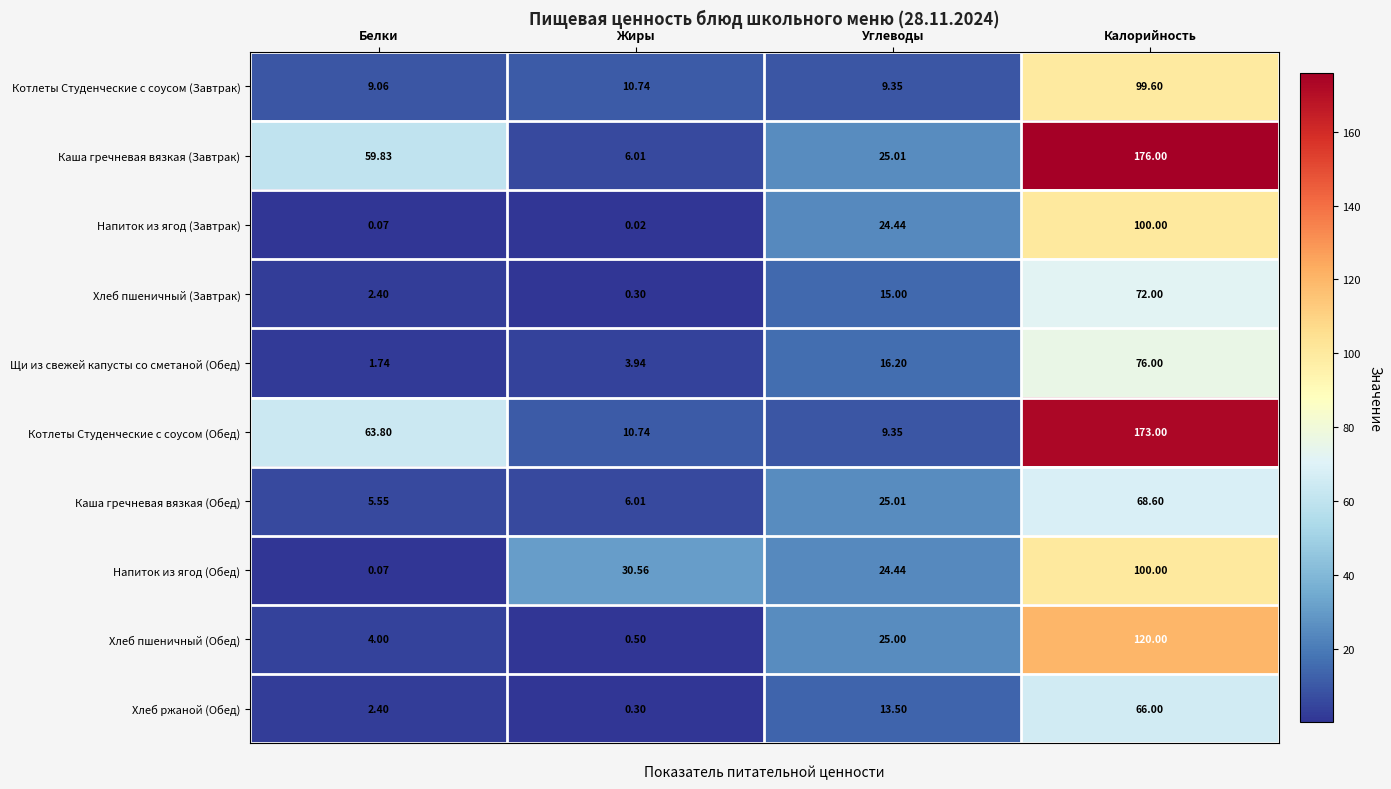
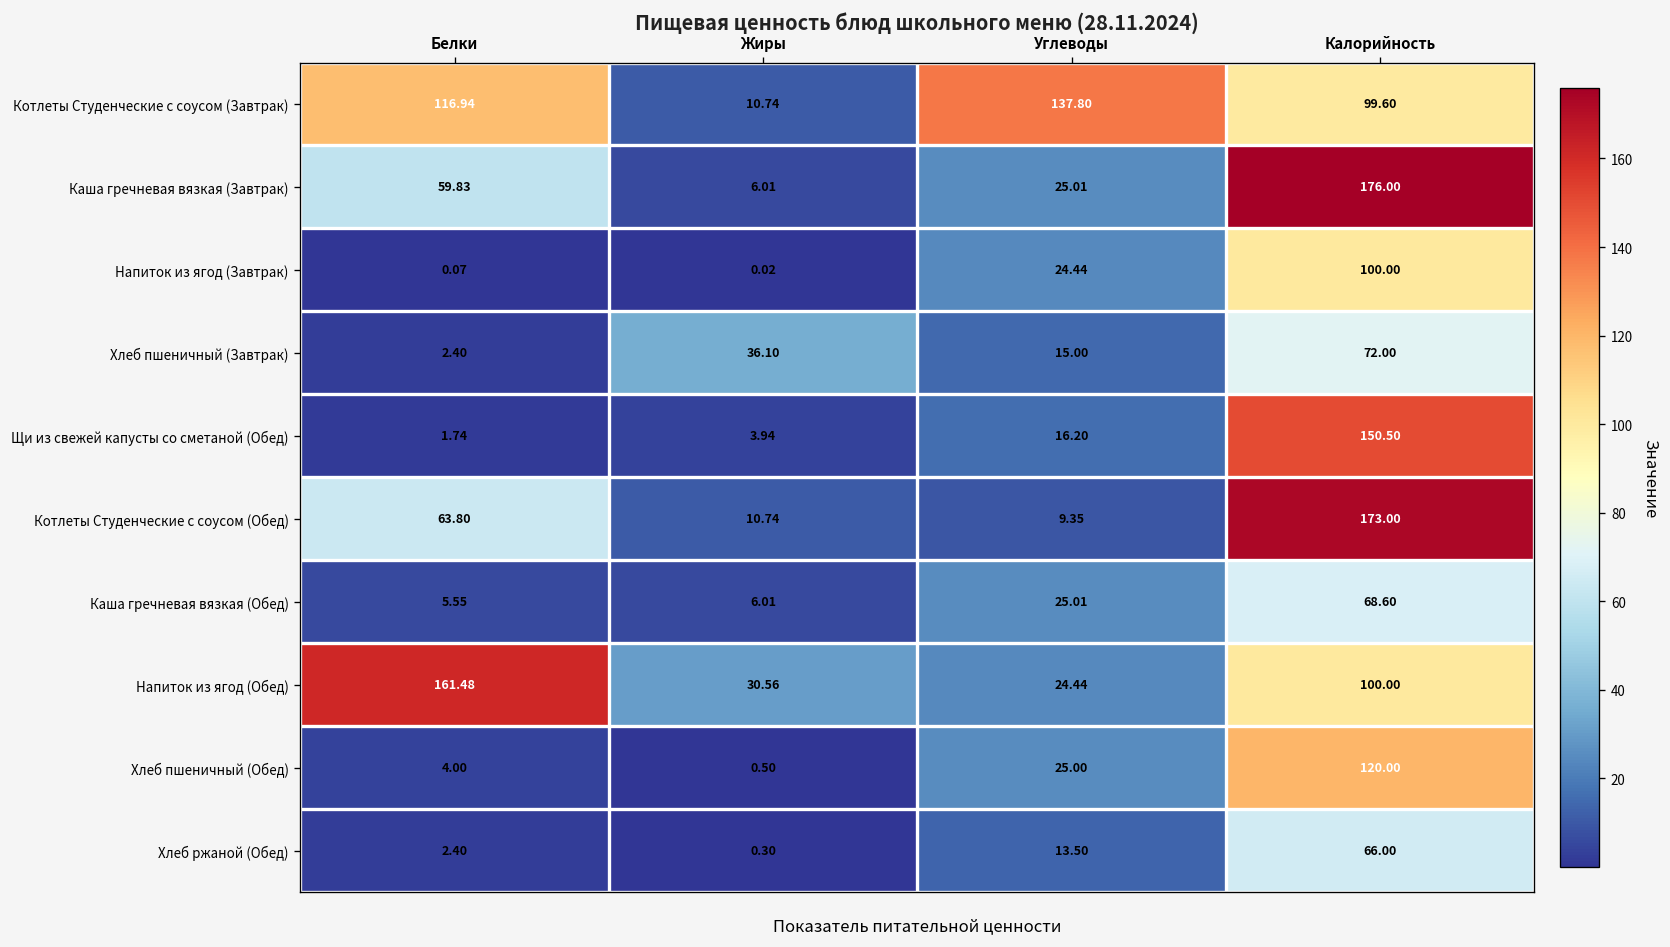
  {
    "Котлеты Студенческие с соусом (Завтрак)": {
-     "Белки": 9.06,
+     "Белки": 116.94,
      "Жиры": 10.74,
-     "Углеводы": 9.35,
+     "Углеводы": 137.80,
      "Калорийность": 99.60
    },
    "Каша гречневая вязкая (Завтрак)": {
      "Белки": 59.83,
      "Жиры": 6.01,
      "Углеводы": 25.01,
      "Калорийность": 176.00
    },
    "Напиток из ягод (Завтрак)": {
      "Белки": 0.07,
      "Жиры": 0.02,
      "Углеводы": 24.44,
      "Калорийность": 100.00
    },
    "Хлеб пшеничный (Завтрак)": {
      "Белки": 2.40,
-     "Жиры": 0.30,
+     "Жиры": 36.10,
      "Углеводы": 15.00,
      "Калорийность": 72.00
    },
    "Щи из свежей капусты со сметаной (Обед)": {
      "Белки": 1.74,
      "Жиры": 3.94,
      "Углеводы": 16.20,
-     "Калорийность": 76.00
+     "Калорийность": 150.50
    },
    "Котлеты Студенческие с соусом (Обед)": {
      "Белки": 63.80,
      "Жиры": 10.74,
      "Углеводы": 9.35,
      "Калорийность": 173.00
    },
    "Каша гречневая вязкая (Обед)": {
      "Белки": 5.55,
      "Жиры": 6.01,
      "Углеводы": 25.01,
      "Калорийность": 68.60
    },
    "Напиток из ягод (Обед)": {
-     "Белки": 0.07,
+     "Белки": 161.48,
      "Жиры": 30.56,
      "Углеводы": 24.44,
      "Калорийность": 100.00
    },
    "Хлеб пшеничный (Обед)": {
      "Белки": 4.00,
      "Жиры": 0.50,
      "Углеводы": 25.00,
      "Калорийность": 120.00
    },
    "Хлеб ржаной (Обед)": {
      "Белки": 2.40,
      "Жиры": 0.30,
      "Углеводы": 13.50,
      "Калорийность": 66.00
    }
  }
